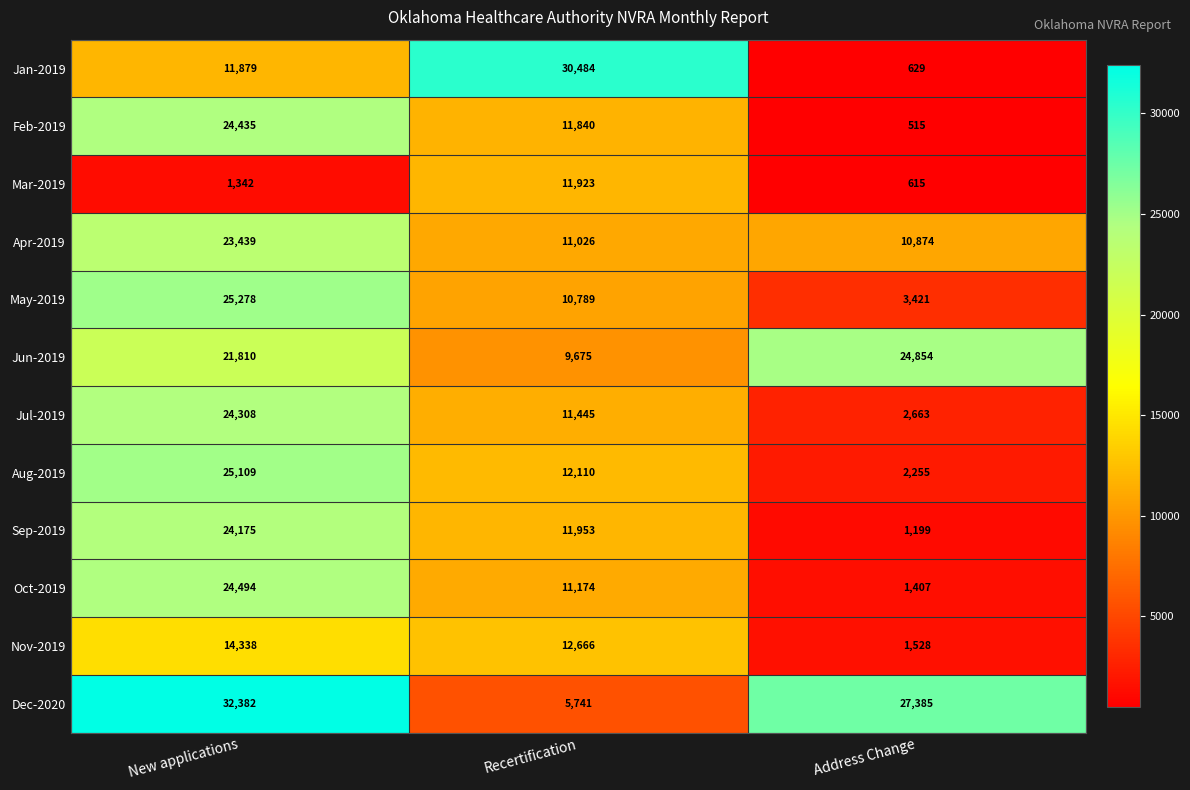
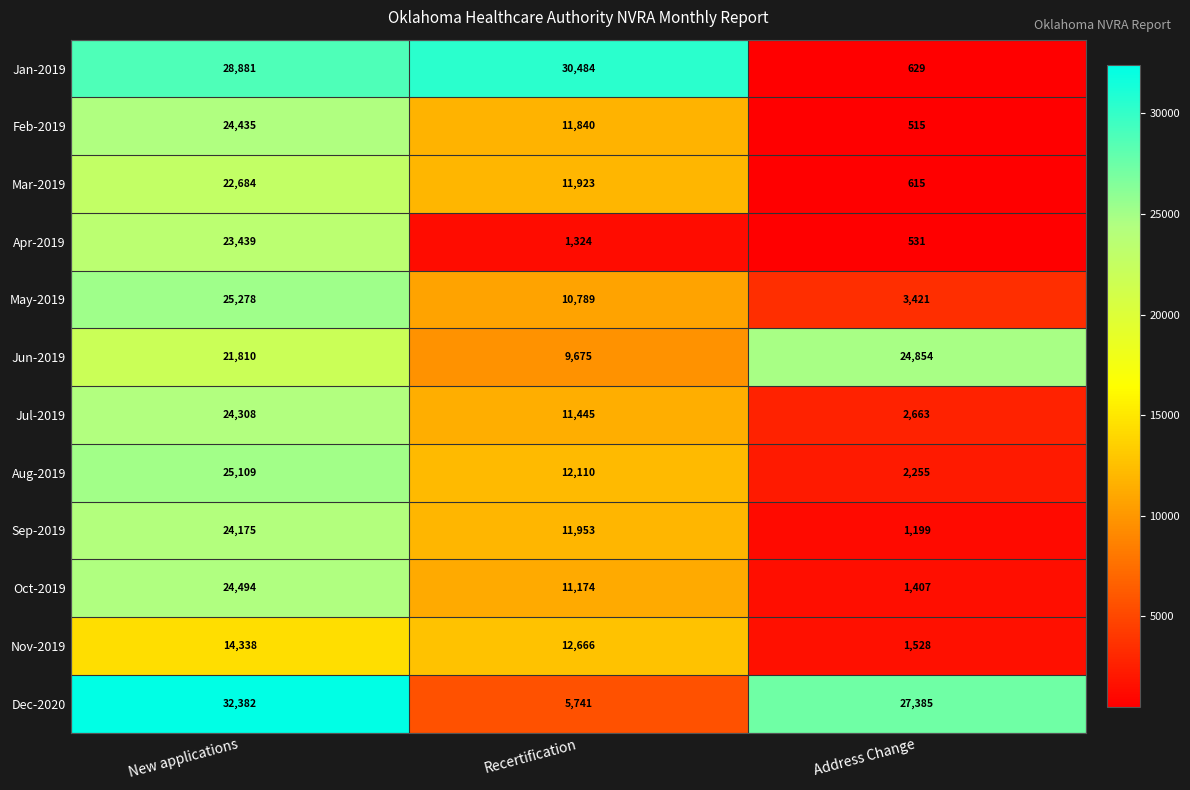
  {
    "Jan-2019": {
-     "New applications": "11,879",
+     "New applications": "28,881",
      "Recertification": "30,484",
      "Address Change": "629"
    },
    "Feb-2019": {
      "New applications": "24,435",
      "Recertification": "11,840",
      "Address Change": "515"
    },
    "Mar-2019": {
-     "New applications": "1,342",
+     "New applications": "22,684",
      "Recertification": "11,923",
      "Address Change": "615"
    },
    "Apr-2019": {
      "New applications": "23,439",
-     "Recertification": "11,026",
-     "Address Change": "10,874"
+     "Recertification": "1,324",
+     "Address Change": "531"
    },
    "May-2019": {
      "New applications": "25,278",
      "Recertification": "10,789",
      "Address Change": "3,421"
    },
    "Jun-2019": {
      "New applications": "21,810",
      "Recertification": "9,675",
      "Address Change": "24,854"
    },
    "Jul-2019": {
      "New applications": "24,308",
      "Recertification": "11,445",
      "Address Change": "2,663"
    },
    "Aug-2019": {
      "New applications": "25,109",
      "Recertification": "12,110",
      "Address Change": "2,255"
    },
    "Sep-2019": {
      "New applications": "24,175",
      "Recertification": "11,953",
      "Address Change": "1,199"
    },
    "Oct-2019": {
      "New applications": "24,494",
      "Recertification": "11,174",
      "Address Change": "1,407"
    },
    "Nov-2019": {
      "New applications": "14,338",
      "Recertification": "12,666",
      "Address Change": "1,528"
    },
    "Dec-2020": {
      "New applications": "32,382",
      "Recertification": "5,741",
      "Address Change": "27,385"
    }
  }
